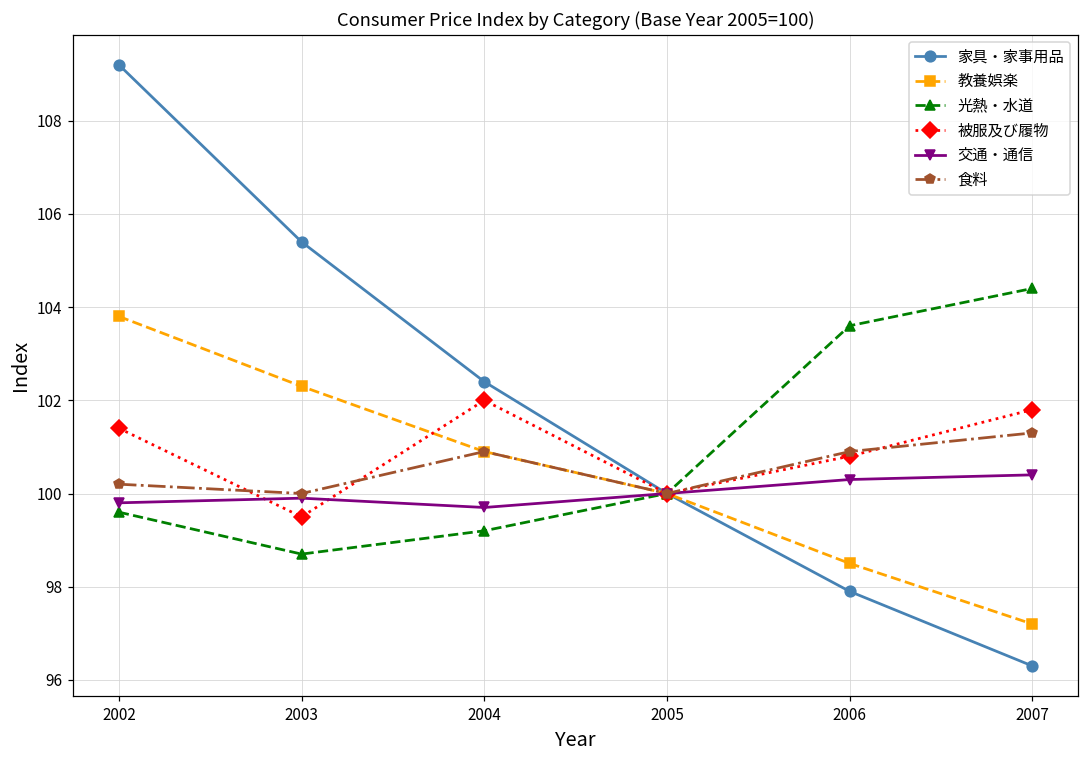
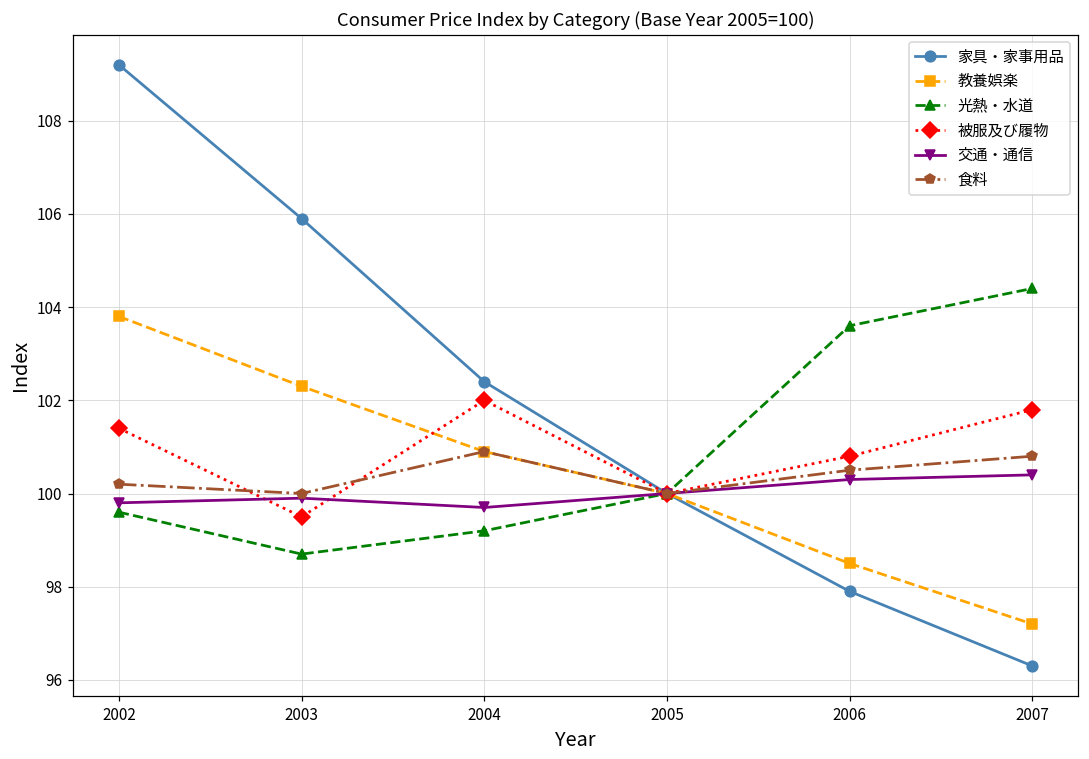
  {
    "家具・家事用品": {
      "2002": 109.2,
-     "2003": 105.4,
+     "2003": 105.9,
      "2004": 102.4,
      "2006": 97.9,
      "2007": 96.3
    },
    "教養娯楽": {
      "2002": 103.8,
      "2003": 102.3,
      "2006": 98.5,
      "2007": 97.2
    },
    "光熱・水道": {
      "2002": 99.6,
      "2003": 98.7,
      "2004": 99.2,
      "2006": 103.6,
      "2007": 104.4
    },
    "被服及び履物": {
      "2002": 101.4,
      "2003": 99.5,
      "2004": 102.0,
      "2006": 100.8,
      "2007": 101.8
    },
    "交通・通信": {
      "2002": 99.8,
      "2003": 99.9,
      "2004": 99.7,
      "2006": 100.3,
      "2007": 100.4
    },
    "食料": {
      "2002": 100.2,
      "2003": 100.0,
-     "2006": 100.9,
-     "2007": 101.3
+     "2006": 100.5,
+     "2007": 100.8
    }
  }
